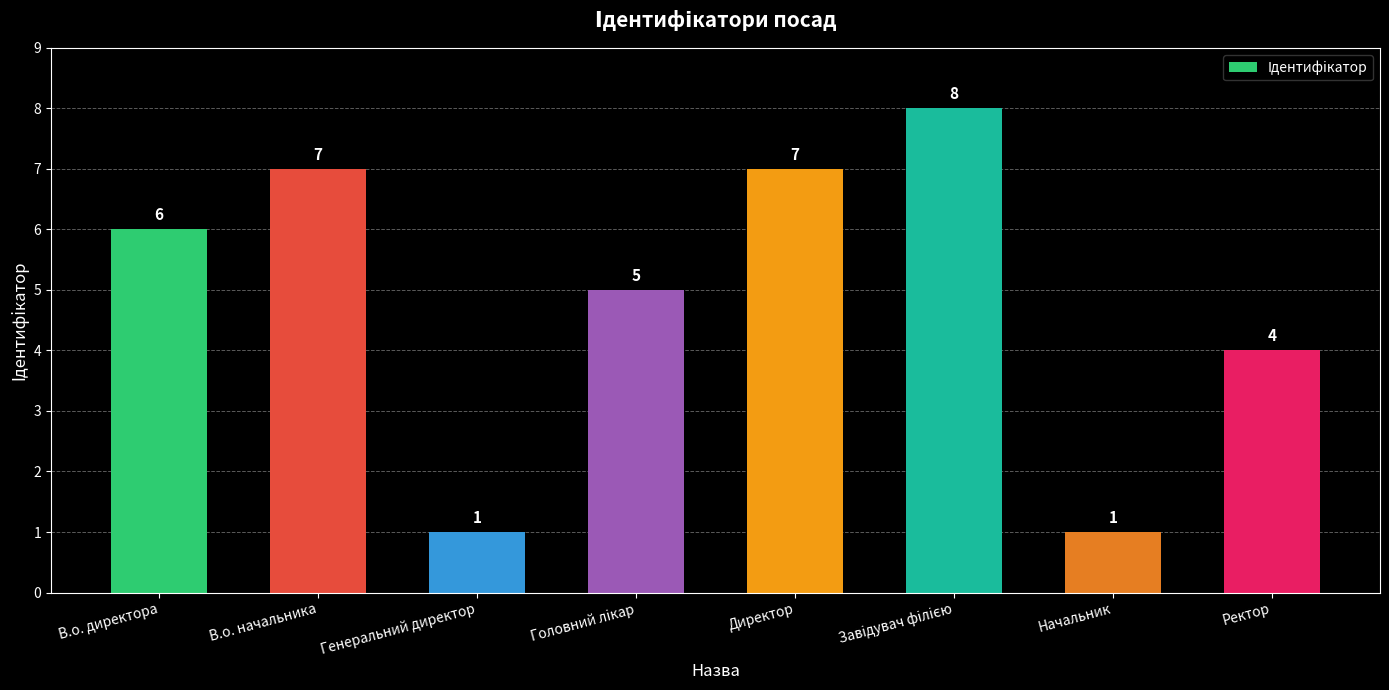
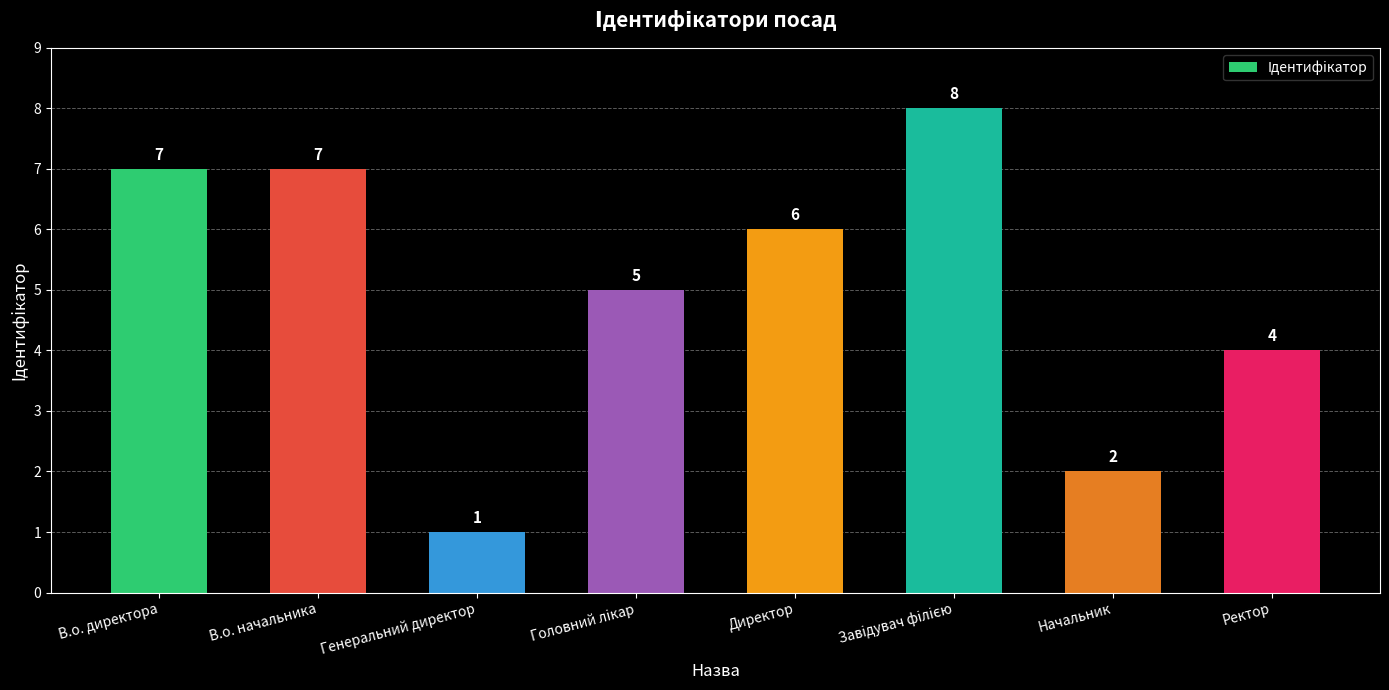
  {
-   "В.о. директора": 6,
+   "В.о. директора": 7,
    "В.о. начальника": 7,
    "Генеральний директор": 1,
    "Головний лікар": 5,
-   "Директор": 7,
+   "Директор": 6,
    "Завідувач філією": 8,
-   "Начальник": 1,
+   "Начальник": 2,
    "Ректор": 4
  }
